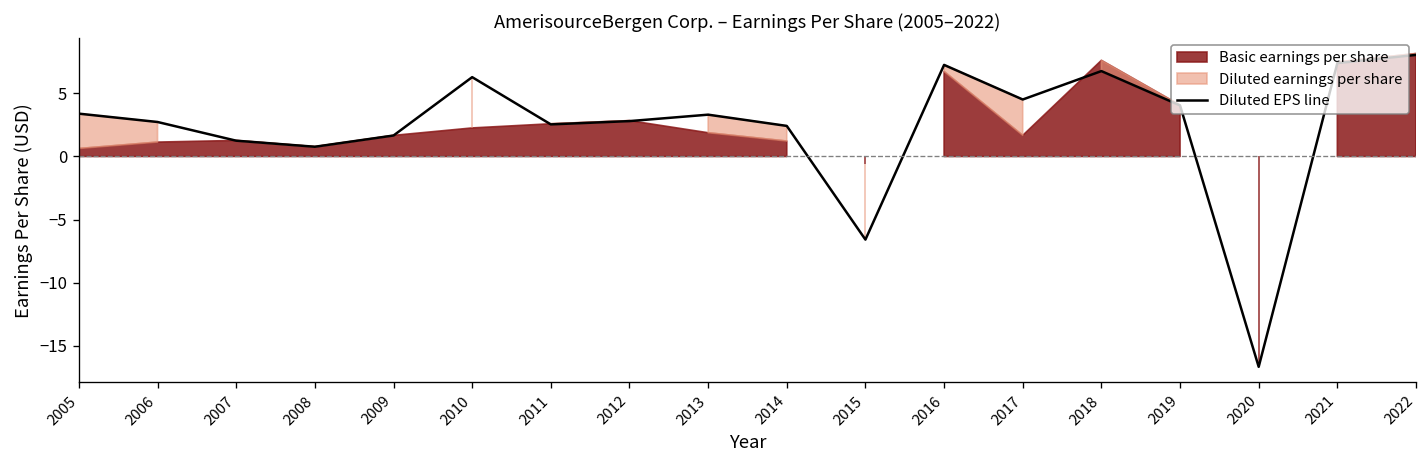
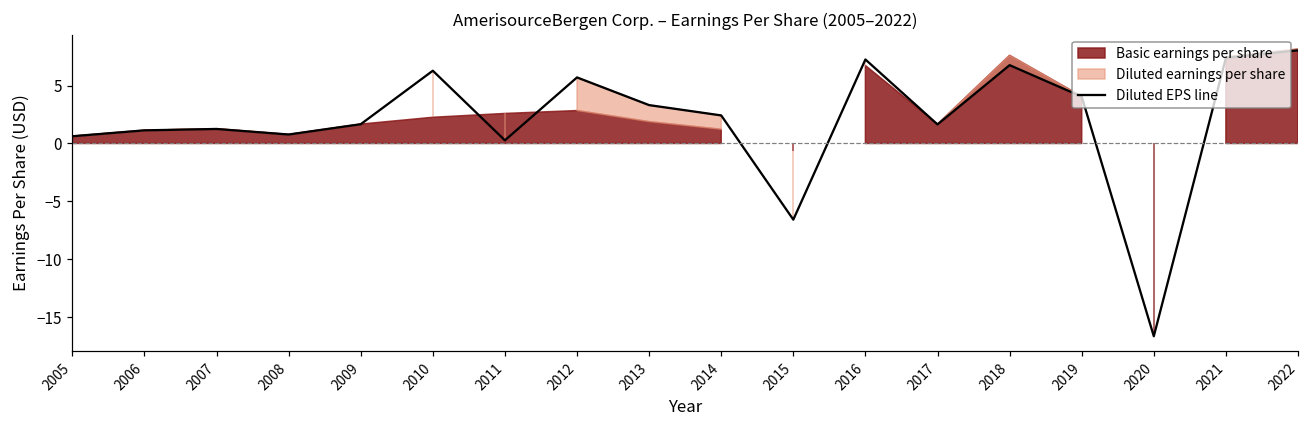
  {
-   "2005": 3.4,
-   "2006": 2.7,
+   "2005": 0.6,
+   "2006": 1.1,
    "2007": 1.3,
    "2008": 0.8,
    "2009": 1.7,
    "2010": 6.3,
-   "2011": 2.5,
-   "2012": 2.8,
+   "2011": 0.3,
+   "2012": 5.7,
    "2013": 3.3,
    "2014": 2.4,
    "2015": -6.6,
    "2016": 7.3,
-   "2017": 4.5,
+   "2017": 1.6,
    "2018": 6.8,
    "2020": -16.7,
    "2022": 8.0
  }
